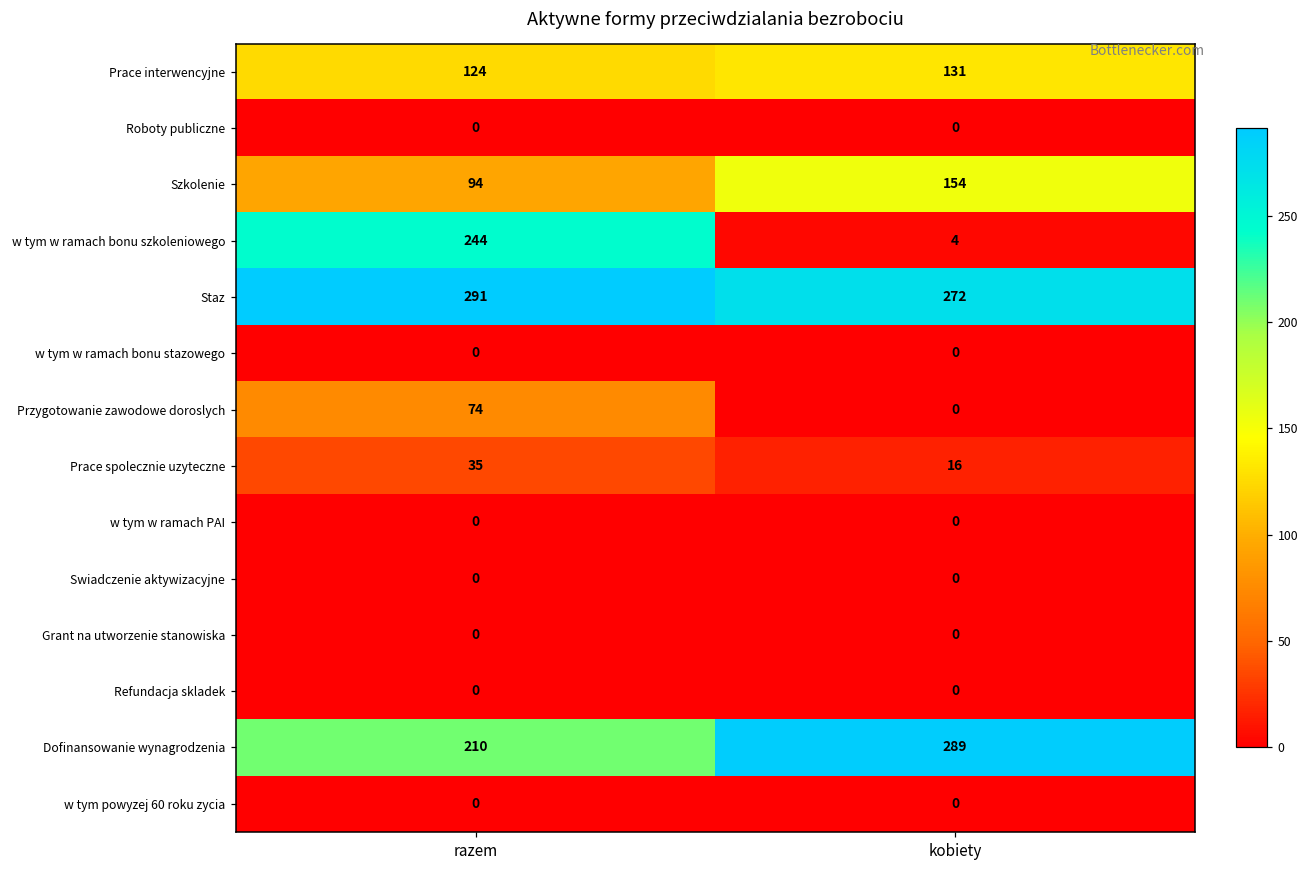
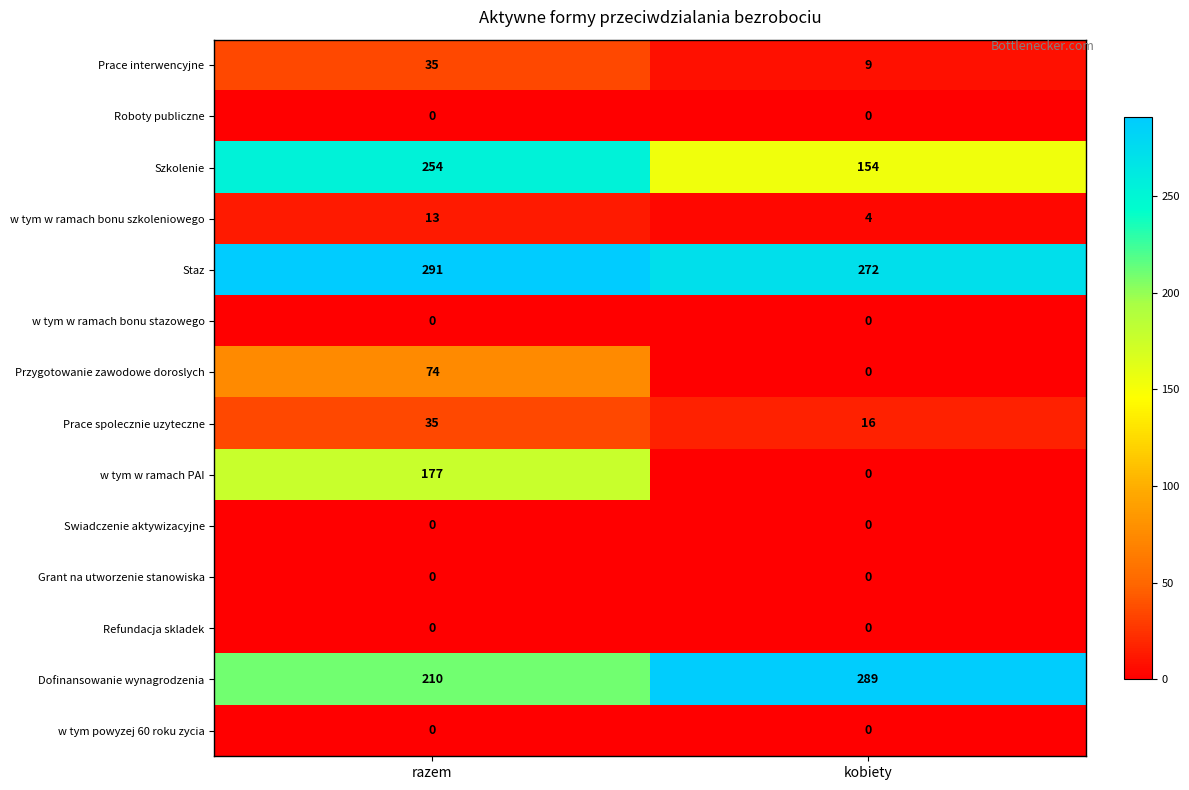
  {
    "Prace interwencyjne": {
-     "razem": 124,
-     "kobiety": 131
+     "razem": 35,
+     "kobiety": 9
    },
    "Roboty publiczne": {
      "razem": 0,
      "kobiety": 0
    },
    "Szkolenie": {
-     "razem": 94,
+     "razem": 254,
      "kobiety": 154
    },
    "w tym w ramach bonu szkoleniowego": {
-     "razem": 244,
+     "razem": 13,
      "kobiety": 4
    },
    "Staz": {
      "razem": 291,
      "kobiety": 272
    },
    "w tym w ramach bonu stazowego": {
      "razem": 0,
      "kobiety": 0
    },
    "Przygotowanie zawodowe doroslych": {
      "razem": 74,
      "kobiety": 0
    },
    "Prace spolecznie uzyteczne": {
      "razem": 35,
      "kobiety": 16
    },
    "w tym w ramach PAI": {
-     "razem": 0,
+     "razem": 177,
      "kobiety": 0
    },
    "Swiadczenie aktywizacyjne": {
      "razem": 0,
      "kobiety": 0
    },
    "Grant na utworzenie stanowiska": {
      "razem": 0,
      "kobiety": 0
    },
    "Refundacja skladek": {
      "razem": 0,
      "kobiety": 0
    },
    "Dofinansowanie wynagrodzenia": {
      "razem": 210,
      "kobiety": 289
    },
    "w tym powyzej 60 roku zycia": {
      "razem": 0,
      "kobiety": 0
    }
  }
